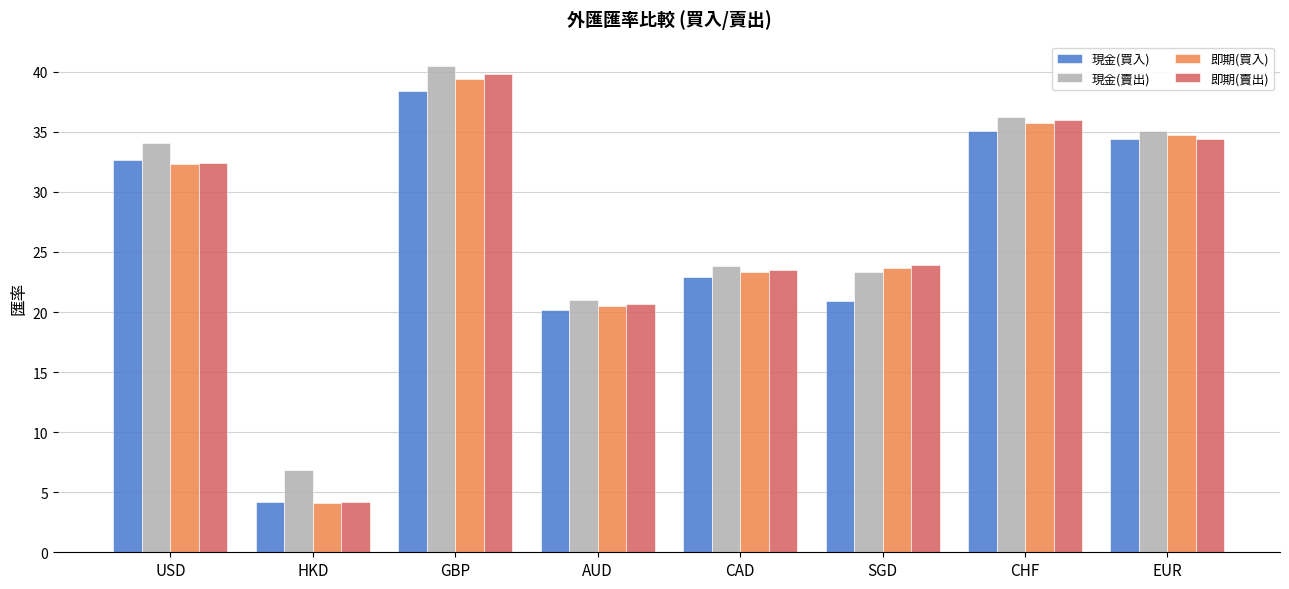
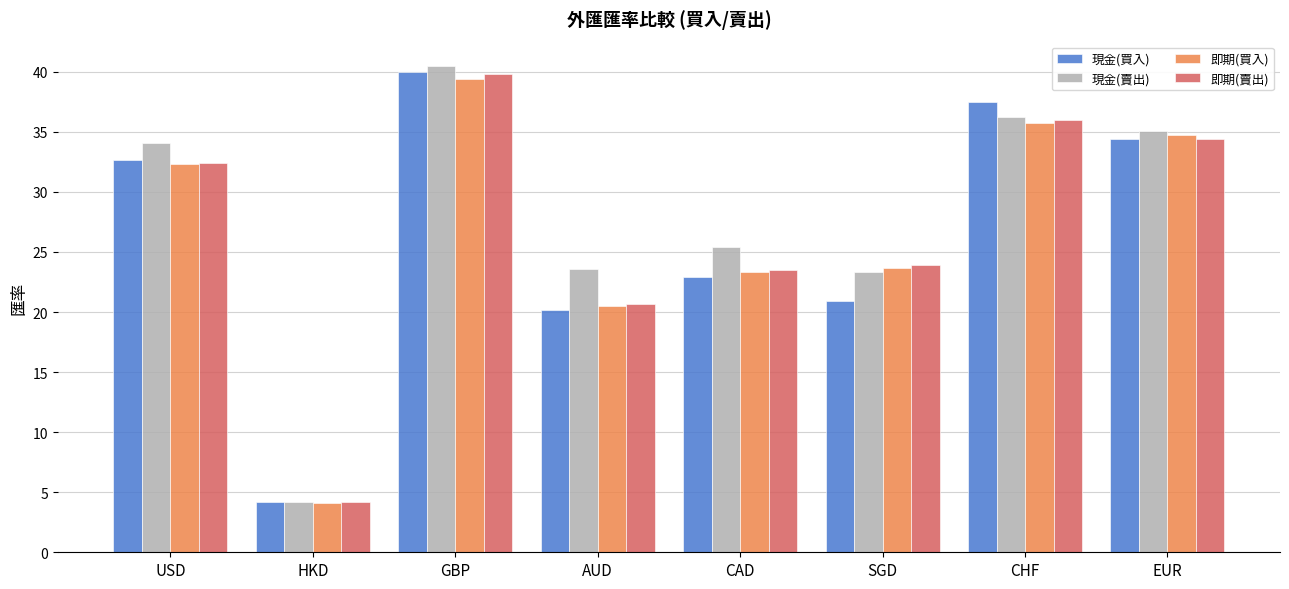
  {
    "現金(買入)": {
      "USD": 32.7,
      "HKD": 4.2,
-     "GBP": 38.4,
+     "GBP": 40.0,
      "AUD": 20.2,
      "CAD": 22.9,
      "SGD": 20.9,
-     "CHF": 35.1,
+     "CHF": 37.5,
      "EUR": 34.4
    },
    "現金(賣出)": {
      "USD": 34.1,
-     "HKD": 6.8,
+     "HKD": 4.2,
      "GBP": 40.5,
-     "AUD": 21.0,
-     "CAD": 23.8,
+     "AUD": 23.6,
+     "CAD": 25.5,
      "SGD": 23.4,
      "CHF": 36.3,
      "EUR": 35.1
    }
  }
